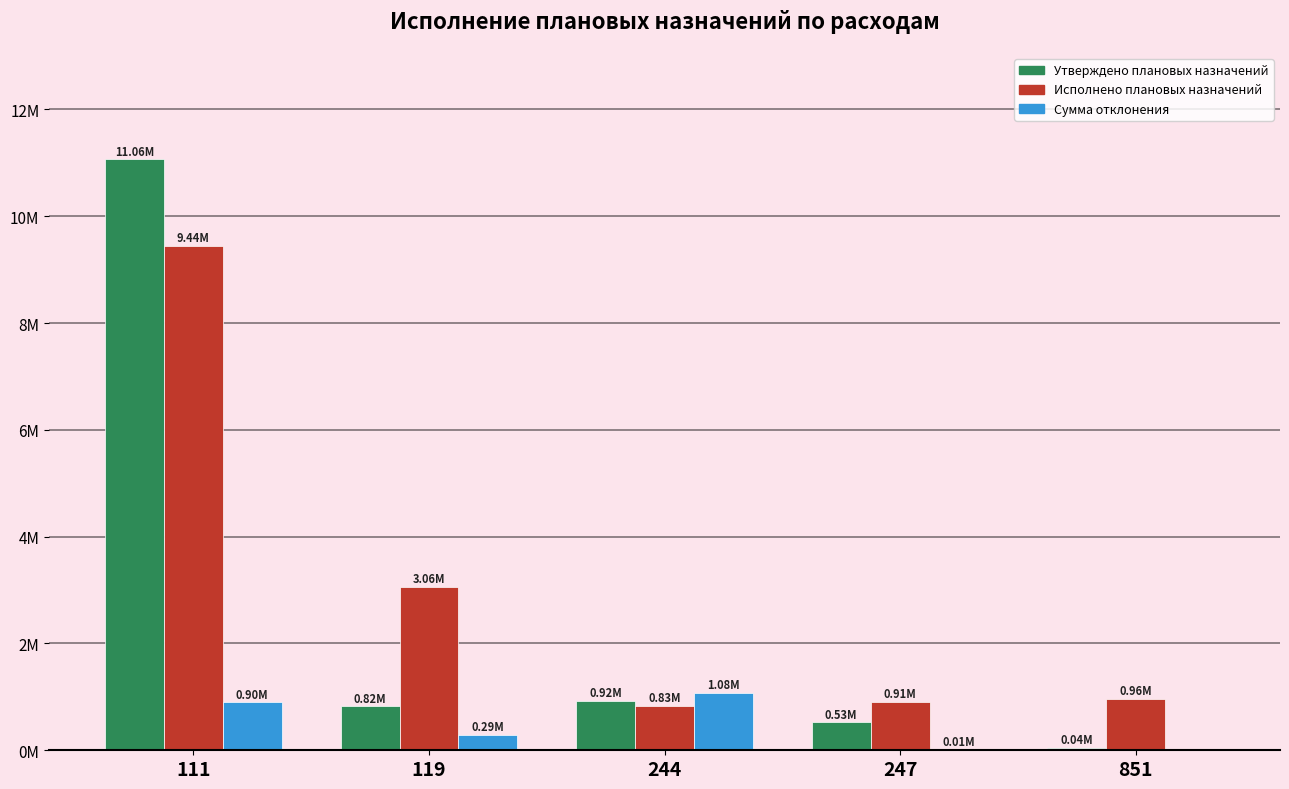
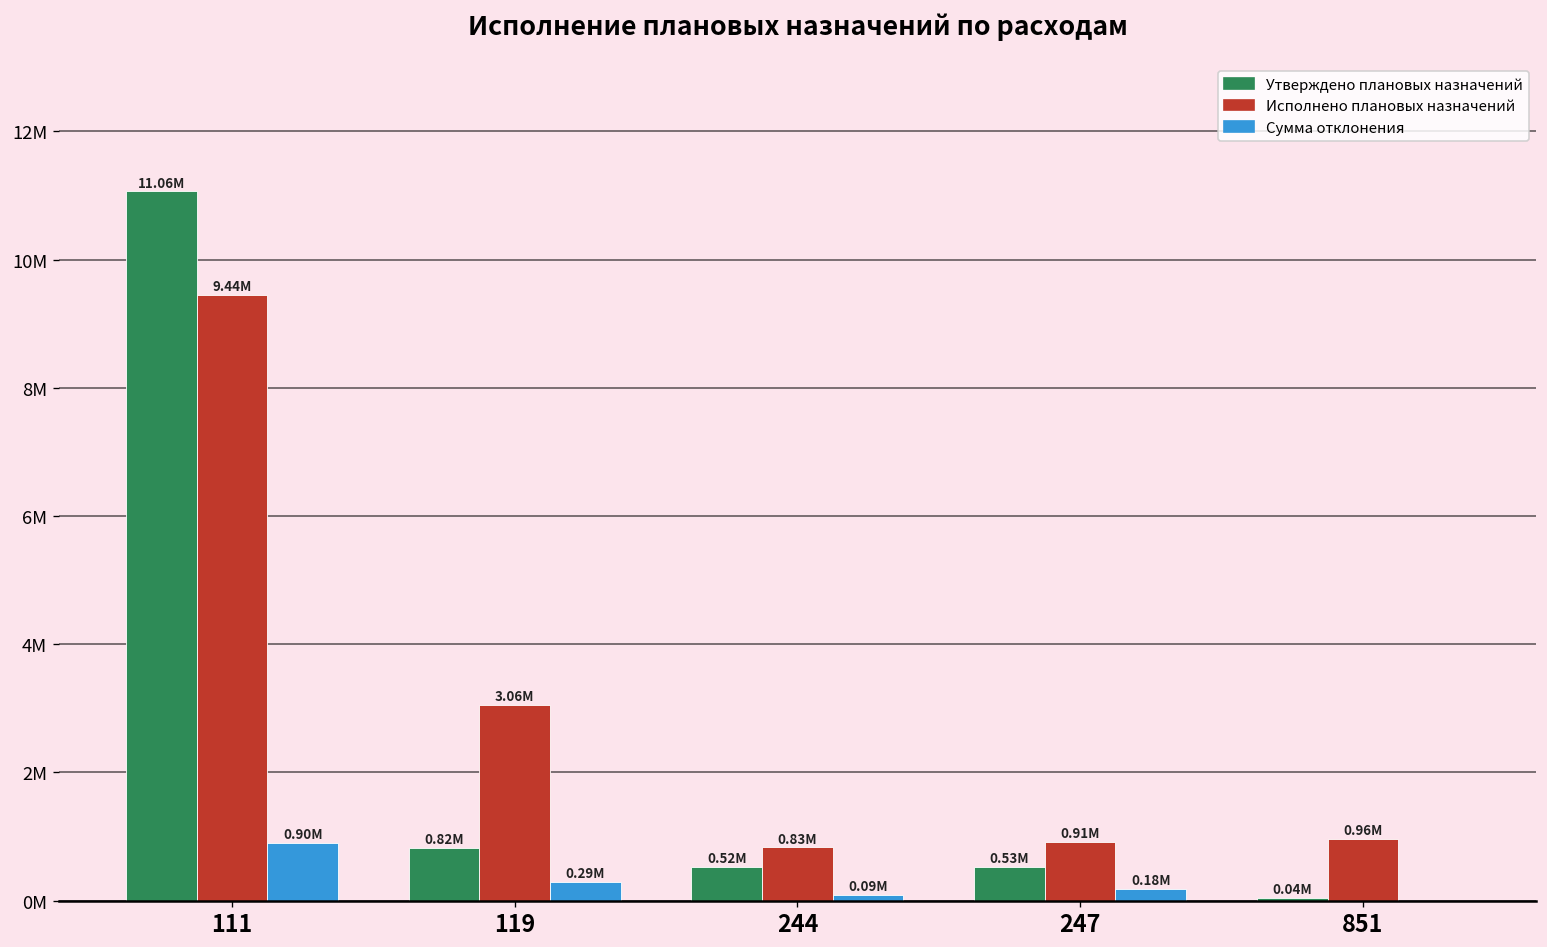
  {
    "Утверждено плановых назначений": {
      "111": "11.06M",
      "119": "0.82M",
-     "244": "0.92M",
+     "244": "0.52M",
      "247": "0.53M",
      "851": "0.04M"
    },
    "Исполнено плановых назначений": {
      "111": "9.44M",
      "119": "3.06M",
      "244": "0.83M",
      "247": "0.91M",
      "851": "0.96M"
    },
    "Сумма отклонения": {
      "111": "0.90M",
      "119": "0.29M",
-     "244": "1.08M",
-     "247": "0.01M"
+     "244": "0.09M",
+     "247": "0.18M"
    }
  }
